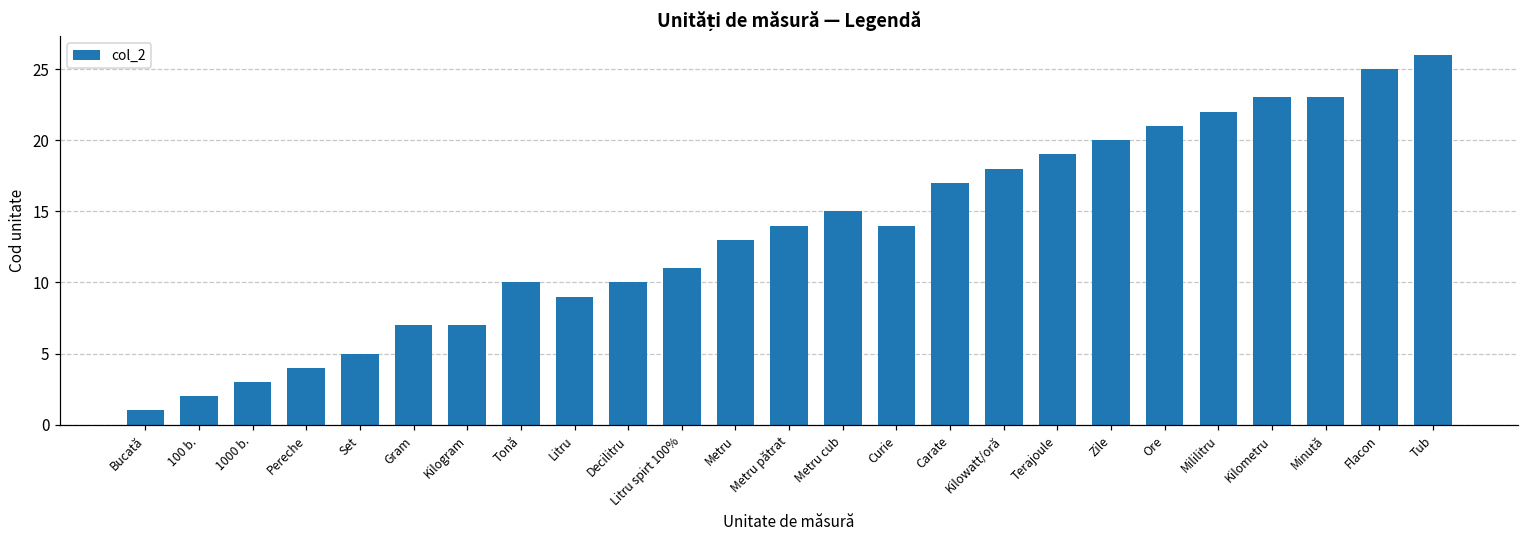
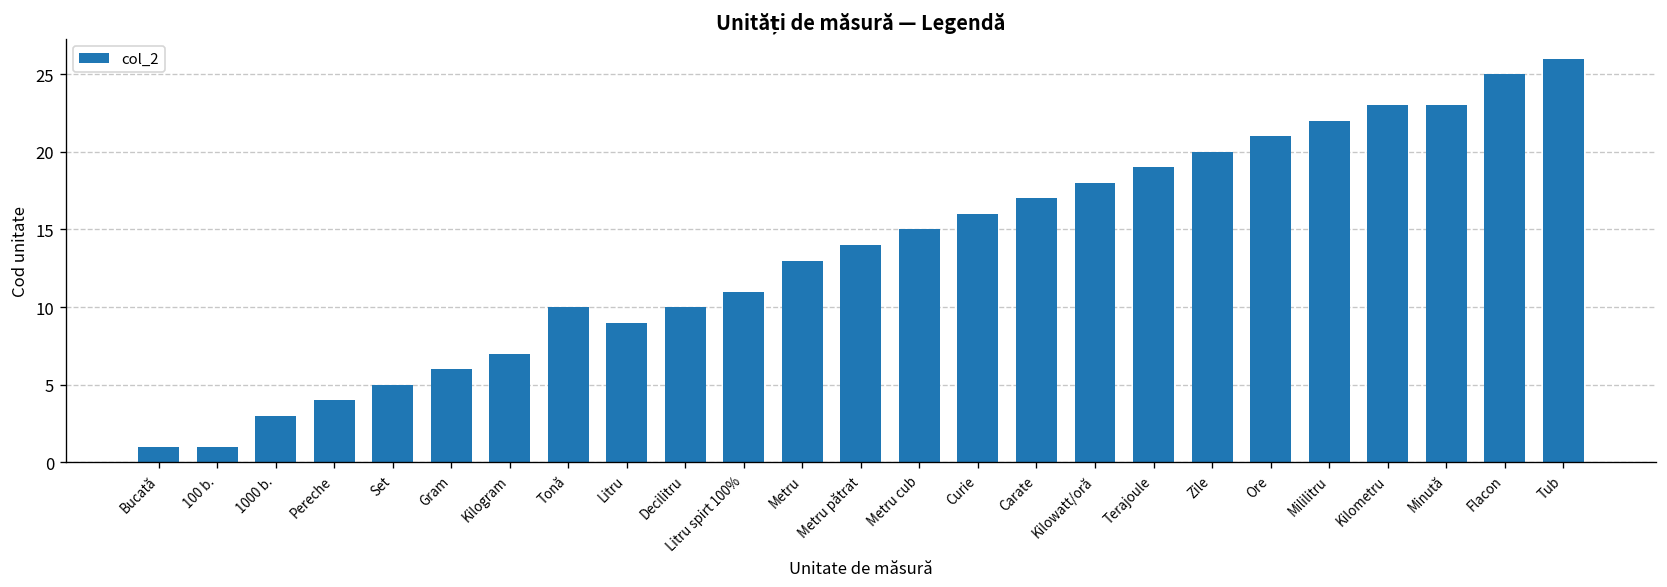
  {
    "Bucată": 1,
-   "100 b.": 2,
+   "100 b.": 1,
    "1000 b.": 3,
    "Pereche": 4,
    "Set": 5,
-   "Gram": 7,
+   "Gram": 6,
    "Kilogram": 7,
    "Tonă": 10,
    "Litru": 9,
    "Decilitru": 10,
    "Litru spirt 100%": 11,
    "Metru": 13,
    "Metru pătrat": 14,
    "Metru cub": 15,
-   "Curie": 14,
+   "Curie": 16,
    "Carate": 17,
    "Kilowatt/oră": 18,
    "Terajoule": 19,
    "Zile": 20,
    "Ore": 21,
    "Mililitru": 22,
    "Kilometru": 23,
    "Minută": 23,
    "Flacon": 25,
    "Tub": 26
  }
